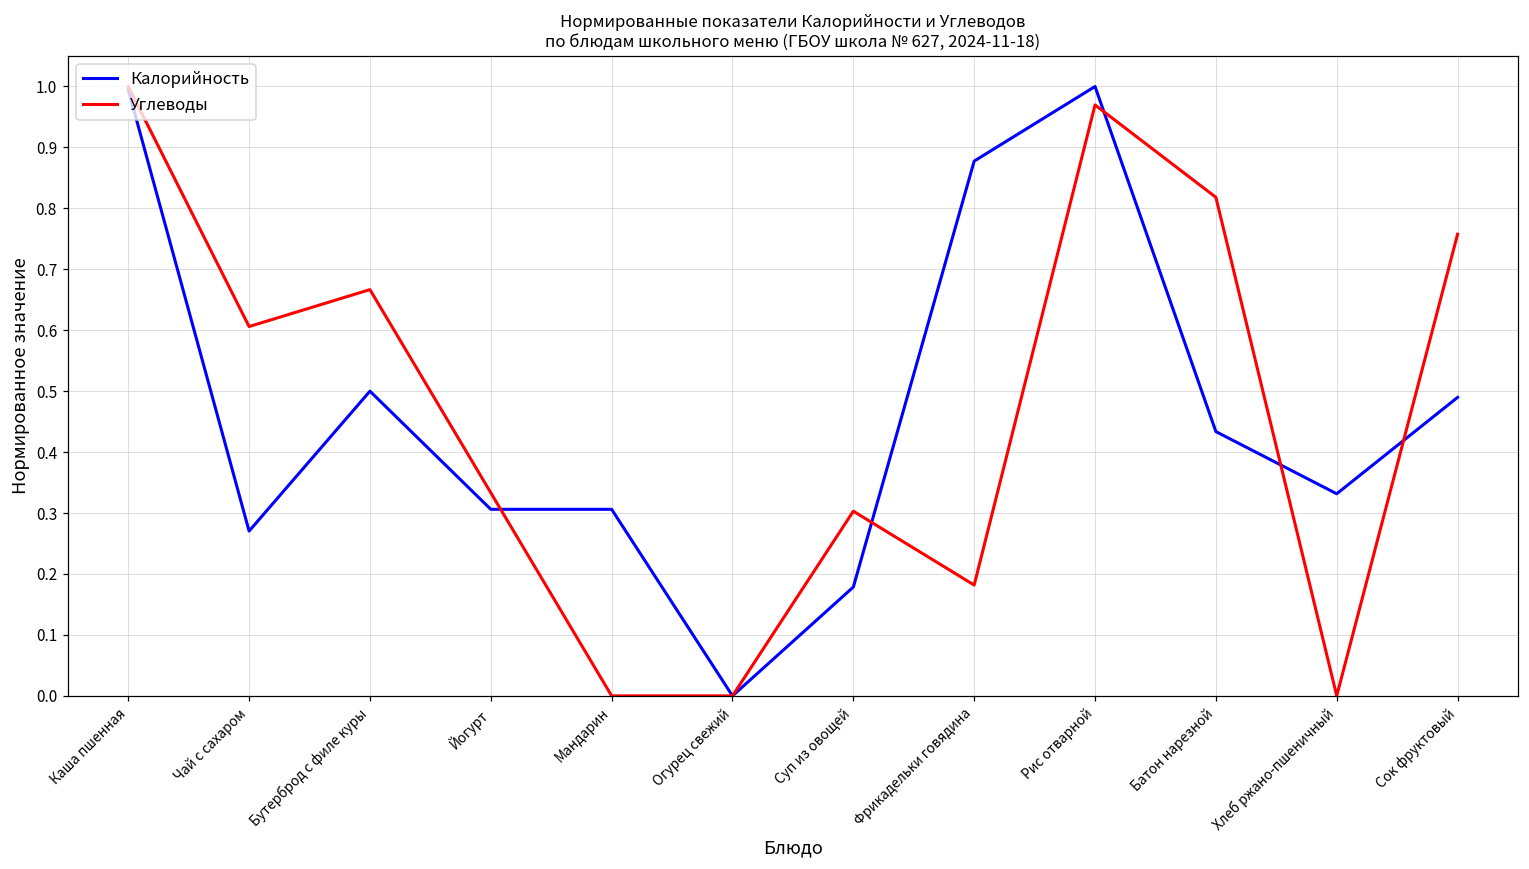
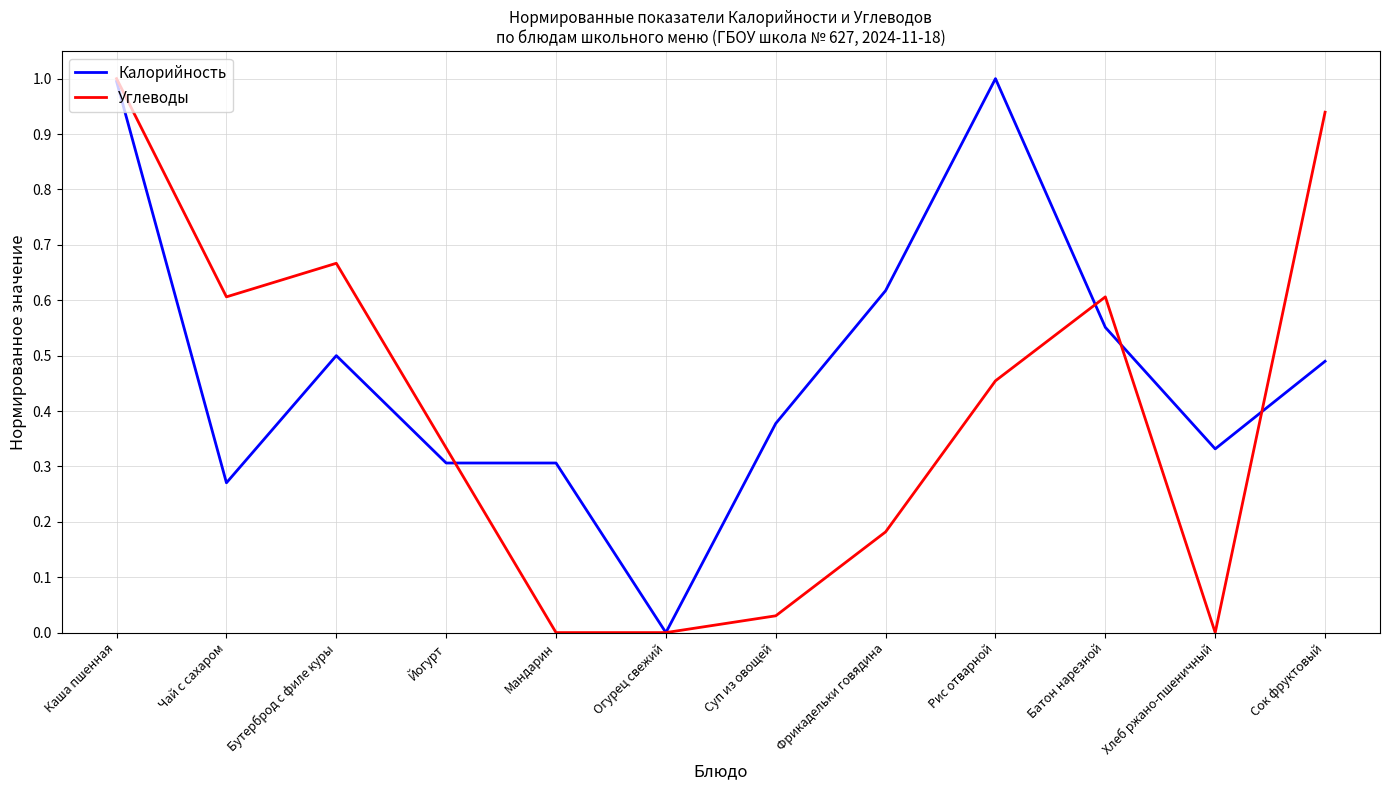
  {
    "Калорийность": {
      "Чай с сахаром": 0.27,
      "Бутерброд с филе куры": 0.50,
      "Йогурт": 0.31,
      "Мандарин": 0.31,
-     "Суп из овощей": 0.18,
-     "Фрикадельки говядина": 0.88,
+     "Суп из овощей": 0.38,
+     "Фрикадельки говядина": 0.62,
      "Рис отварной": 1.00,
-     "Батон нарезной": 0.43,
+     "Батон нарезной": 0.55,
      "Хлеб ржано-пшеничный": 0.33,
      "Сок фруктовый": 0.49
    },
    "Углеводы": {
      "Чай с сахаром": 0.61,
      "Бутерброд с филе куры": 0.67,
      "Йогурт": 0.33,
      "Мандарин": 0.00,
-     "Суп из овощей": 0.30,
+     "Суп из овощей": 0.03,
      "Фрикадельки говядина": 0.18,
-     "Рис отварной": 0.97,
-     "Батон нарезной": 0.82,
+     "Рис отварной": 0.45,
+     "Батон нарезной": 0.61,
      "Хлеб ржано-пшеничный": 0.00,
-     "Сок фруктовый": 0.76
+     "Сок фруктовый": 0.94
    }
  }
